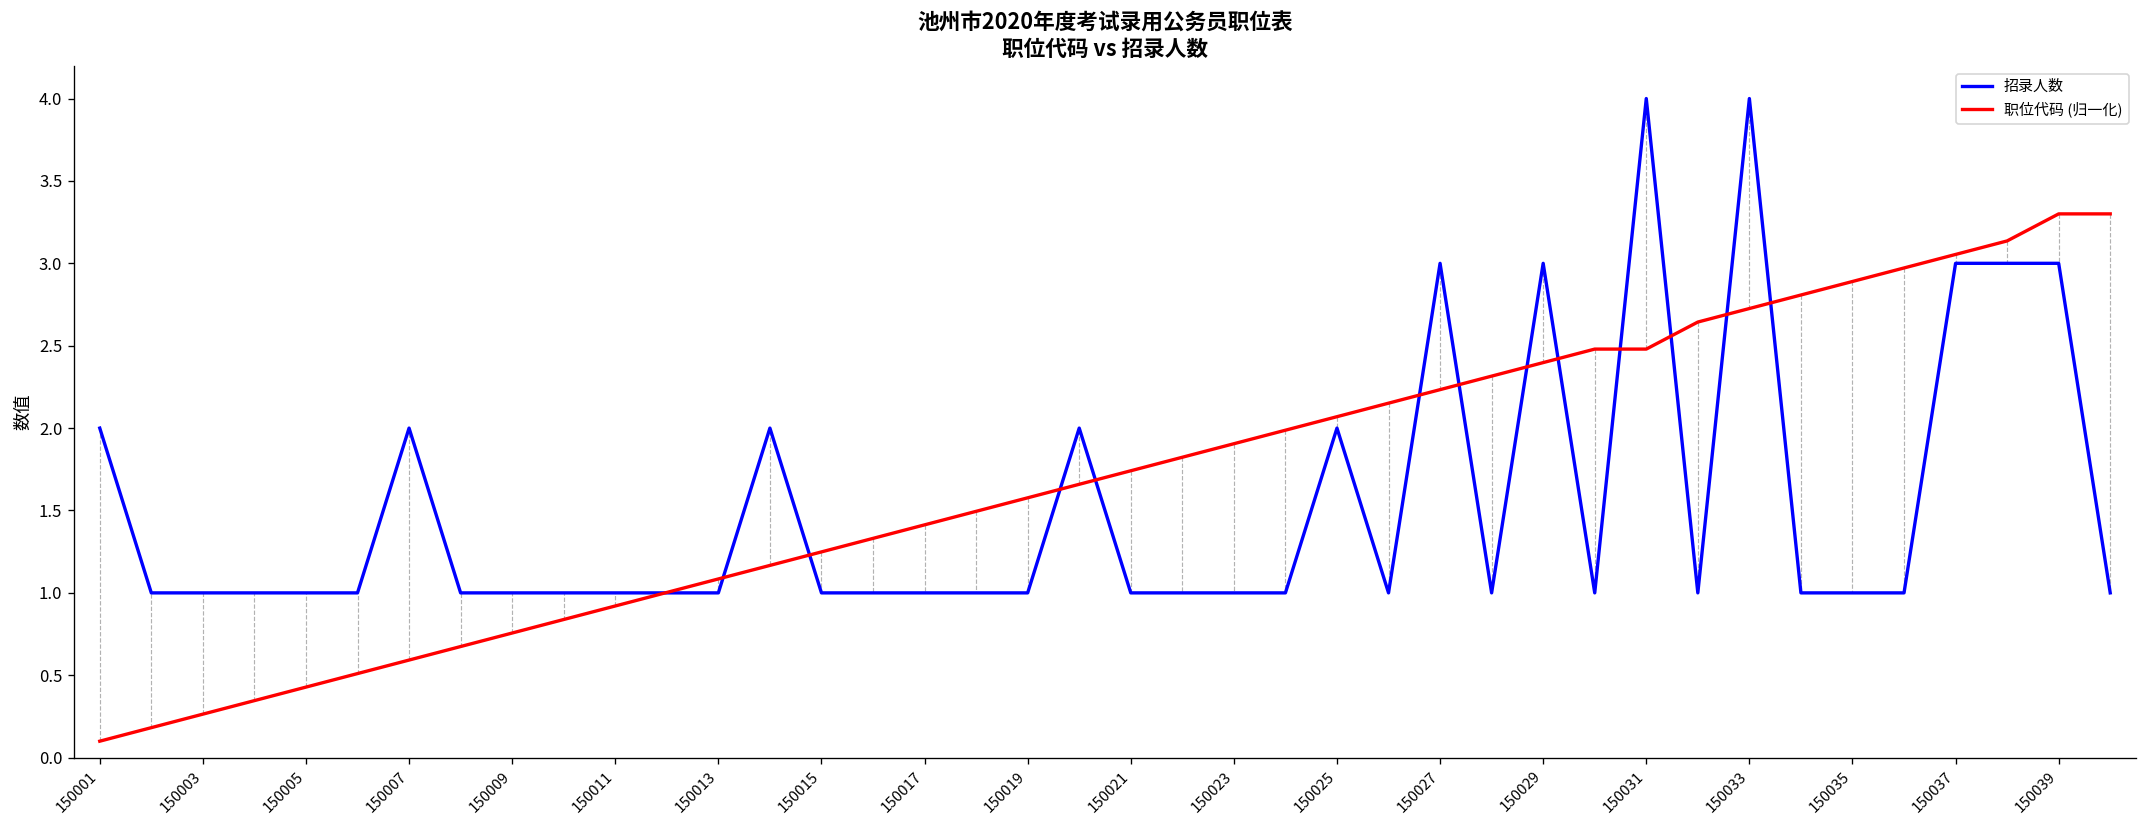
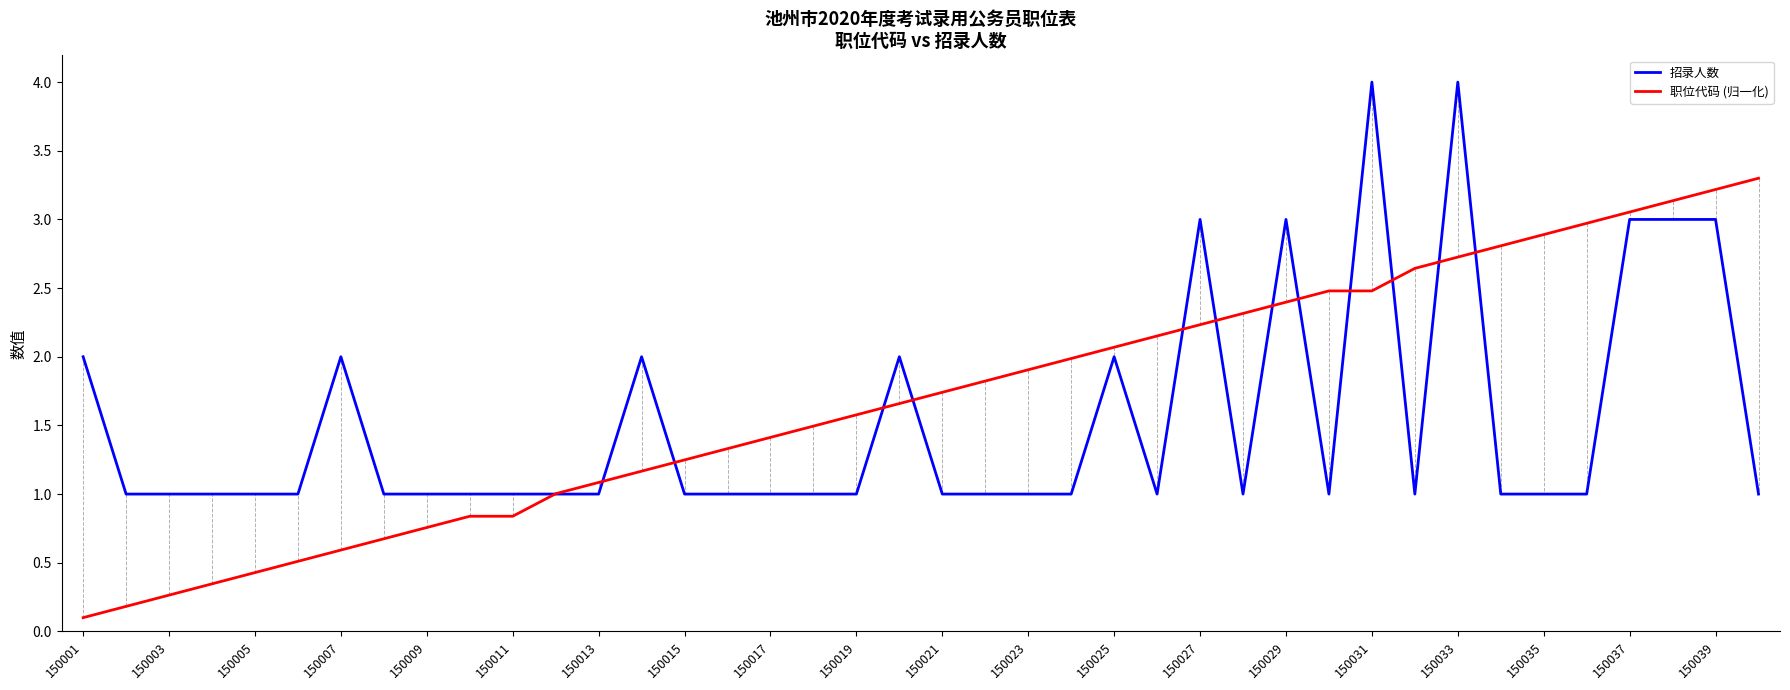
  {
    "职位代码 (归一化)": {
-     "150011": 0.92,
-     "150039": 3.30
+     "150011": 0.84,
+     "150039": 3.22
    }
  }
